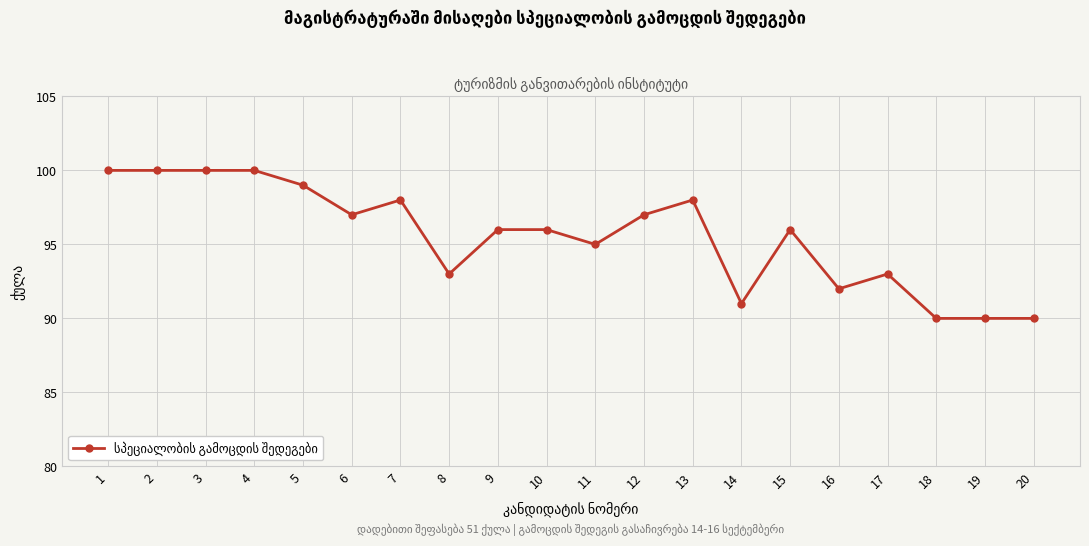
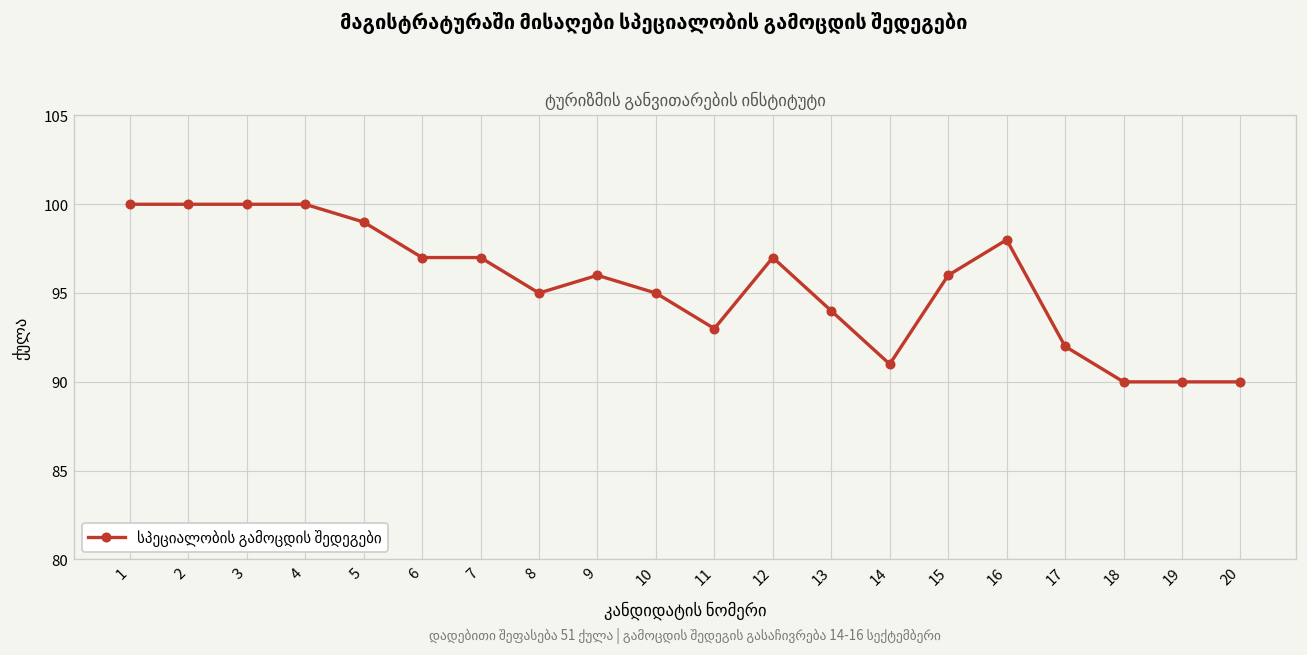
  {
    "1": 100,
    "2": 100,
    "3": 100,
    "4": 100,
    "5": 99,
    "6": 97,
-   "7": 98,
-   "8": 93,
+   "7": 97,
+   "8": 95,
    "9": 96,
-   "10": 96,
-   "11": 95,
+   "10": 95,
+   "11": 93,
    "12": 97,
-   "13": 98,
+   "13": 94,
    "14": 91,
    "15": 96,
-   "16": 92,
-   "17": 93,
+   "16": 98,
+   "17": 92,
    "18": 90,
    "19": 90,
    "20": 90
  }
